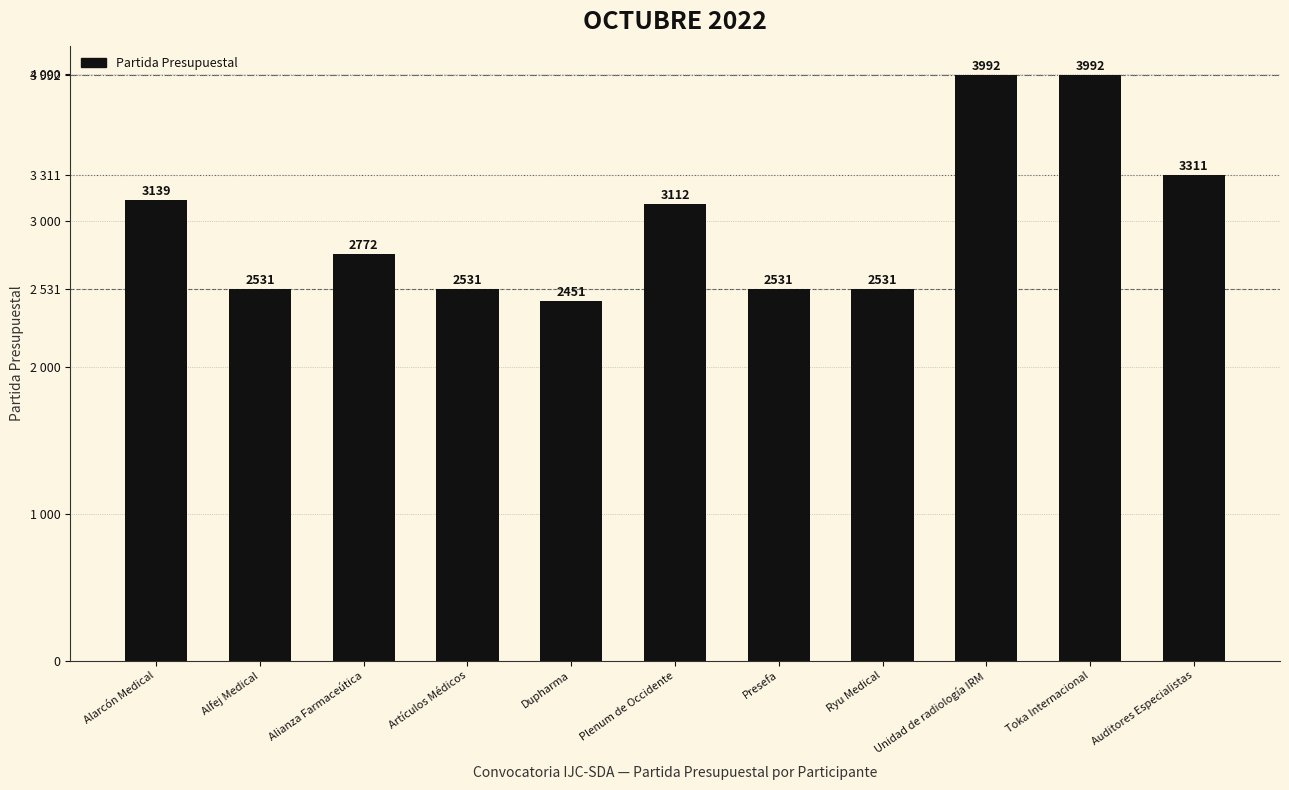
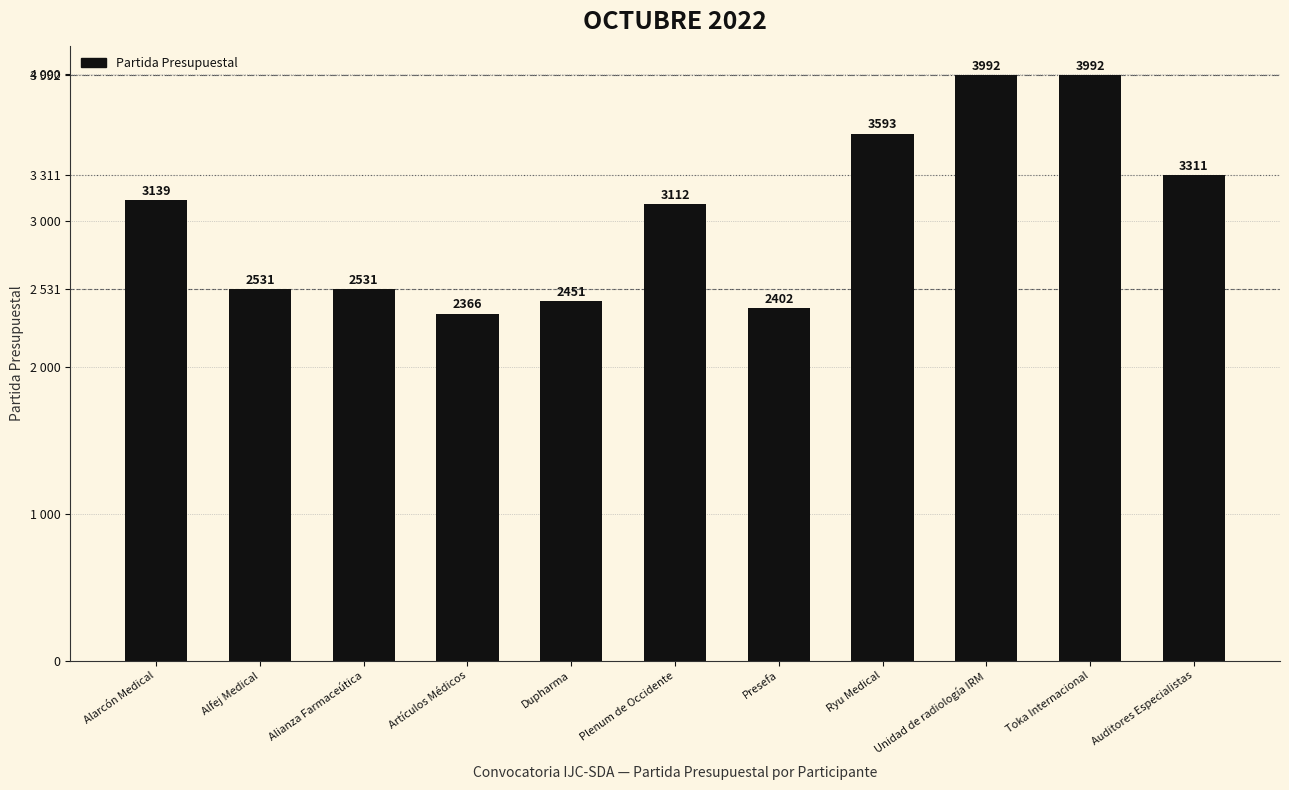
  {
    "Alarcón Medical": 3139,
    "Alfej Medical": 2531,
-   "Alianza Farmaceútica": 2772,
-   "Artículos Médicos": 2531,
+   "Alianza Farmaceútica": 2531,
+   "Artículos Médicos": 2366,
    "Dupharma": 2451,
    "Plenum de Occidente": 3112,
-   "Presefa": 2531,
-   "Ryu Medical": 2531,
+   "Presefa": 2402,
+   "Ryu Medical": 3593,
    "Unidad de radiología IRM": 3992,
    "Toka Internacional": 3992,
    "Auditores Especialistas": 3311
  }
